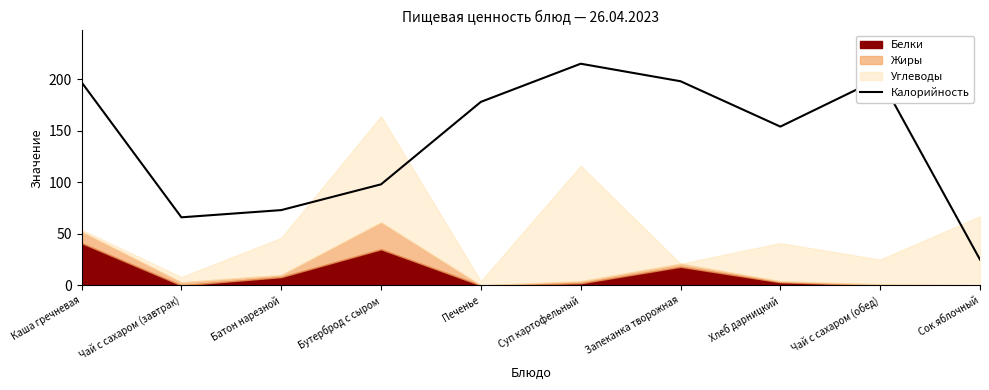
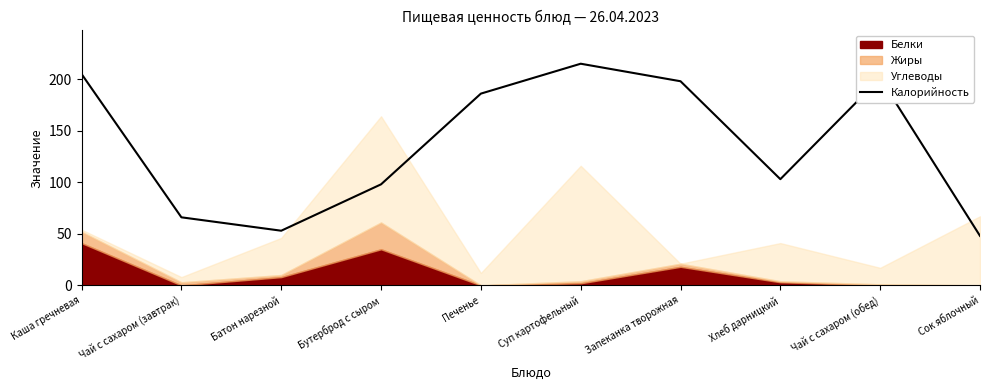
  {
    "Калорийность": {
-     "Каша гречневая": 197,
+     "Каша гречневая": 205,
      "Чай с сахаром (завтрак)": 66,
-     "Батон нарезной": 73,
+     "Батон нарезной": 53,
      "Бутерброд с сыром": 98,
-     "Печенье": 178,
+     "Печенье": 186,
      "Суп картофельный": 215,
      "Запеканка творожная": 198,
-     "Хлеб дарницкий": 154,
-     "Сок яблочный": 25
+     "Хлеб дарницкий": 103,
+     "Сок яблочный": 48
    },
    "Белки": {
      "Каша гречневая": 41,
      "Чай с сахаром (завтрак)": 0,
      "Бутерброд с сыром": 35,
      "Запеканка творожная": 18
    },
    "Жиры": {
      "Чай с сахаром (завтрак)": 3,
      "Бутерброд с сыром": 26
    },
    "Углеводы": {
      "Чай с сахаром (завтрак)": 5,
      "Батон нарезной": 36,
      "Бутерброд с сыром": 103,
-     "Печенье": 4,
+     "Печенье": 12,
      "Суп картофельный": 112,
      "Хлеб дарницкий": 37,
-     "Чай с сахаром (обед)": 24,
+     "Чай с сахаром (обед)": 16,
      "Сок яблочный": 67
    }
  }
